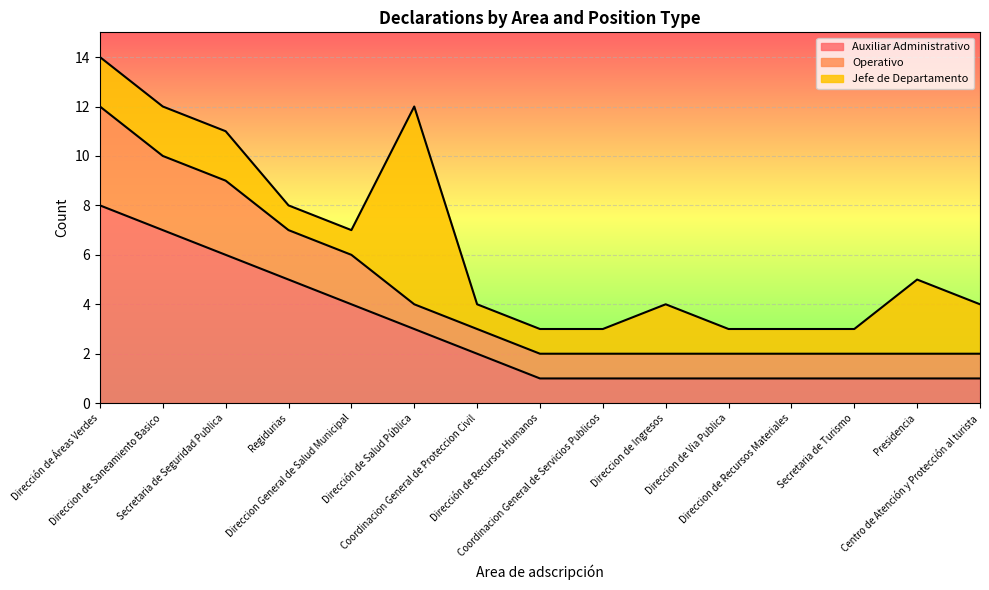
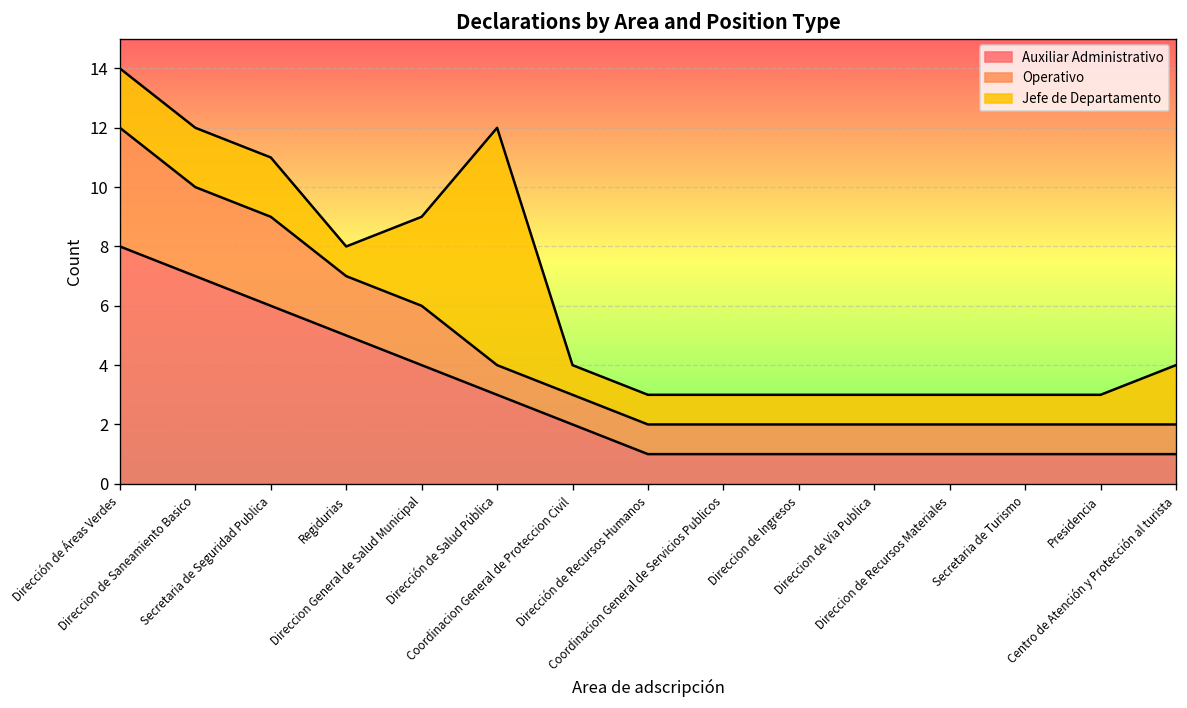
  {
    "Jefe de Departamento": {
      "Dirección de Áreas Verdes": 2,
      "Direccion de Saneamiento Basico": 2,
      "Secretaria de Seguridad Publica": 2,
      "Regidurias": 1,
-     "Direccion General de Salud Municipal": 1,
+     "Direccion General de Salud Municipal": 3,
      "Dirección de Salud Pública": 8,
      "Coordinacion General de Proteccion Civil": 1,
      "Dirección de Recursos Humanos": 1,
      "Coordinacion General de Servicios Publicos": 1,
-     "Direccion de Ingresos": 2,
+     "Direccion de Ingresos": 1,
      "Direccion de Via Publica": 1,
      "Direccion de Recursos Materiales": 1,
      "Secretaria de Turismo": 1,
-     "Presidencia": 3,
+     "Presidencia": 1,
      "Centro de Atención y Protección al turista": 2
    }
  }
